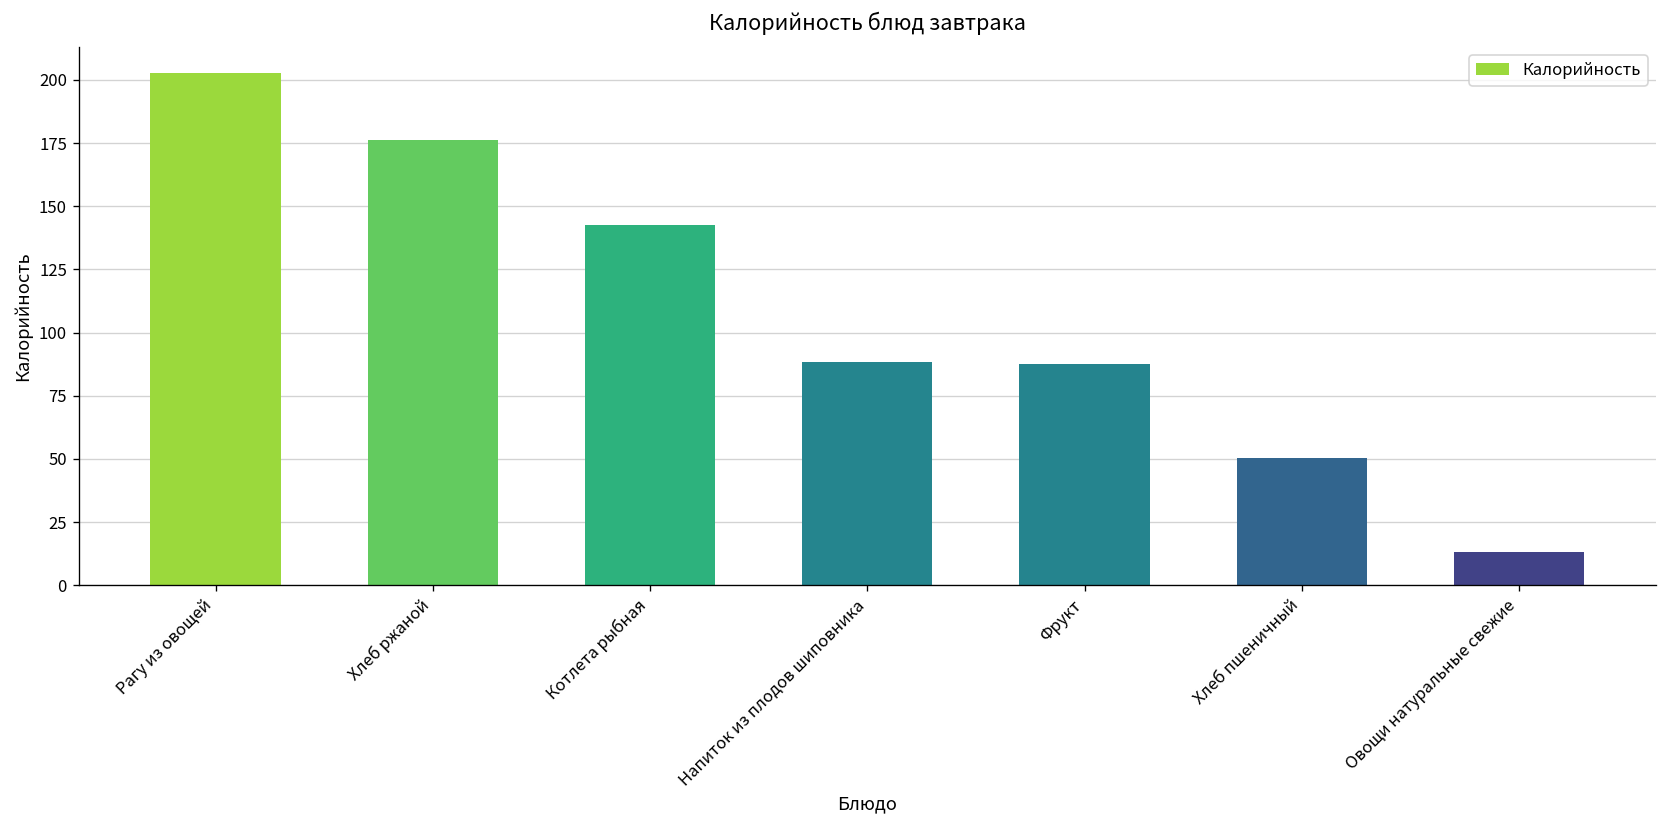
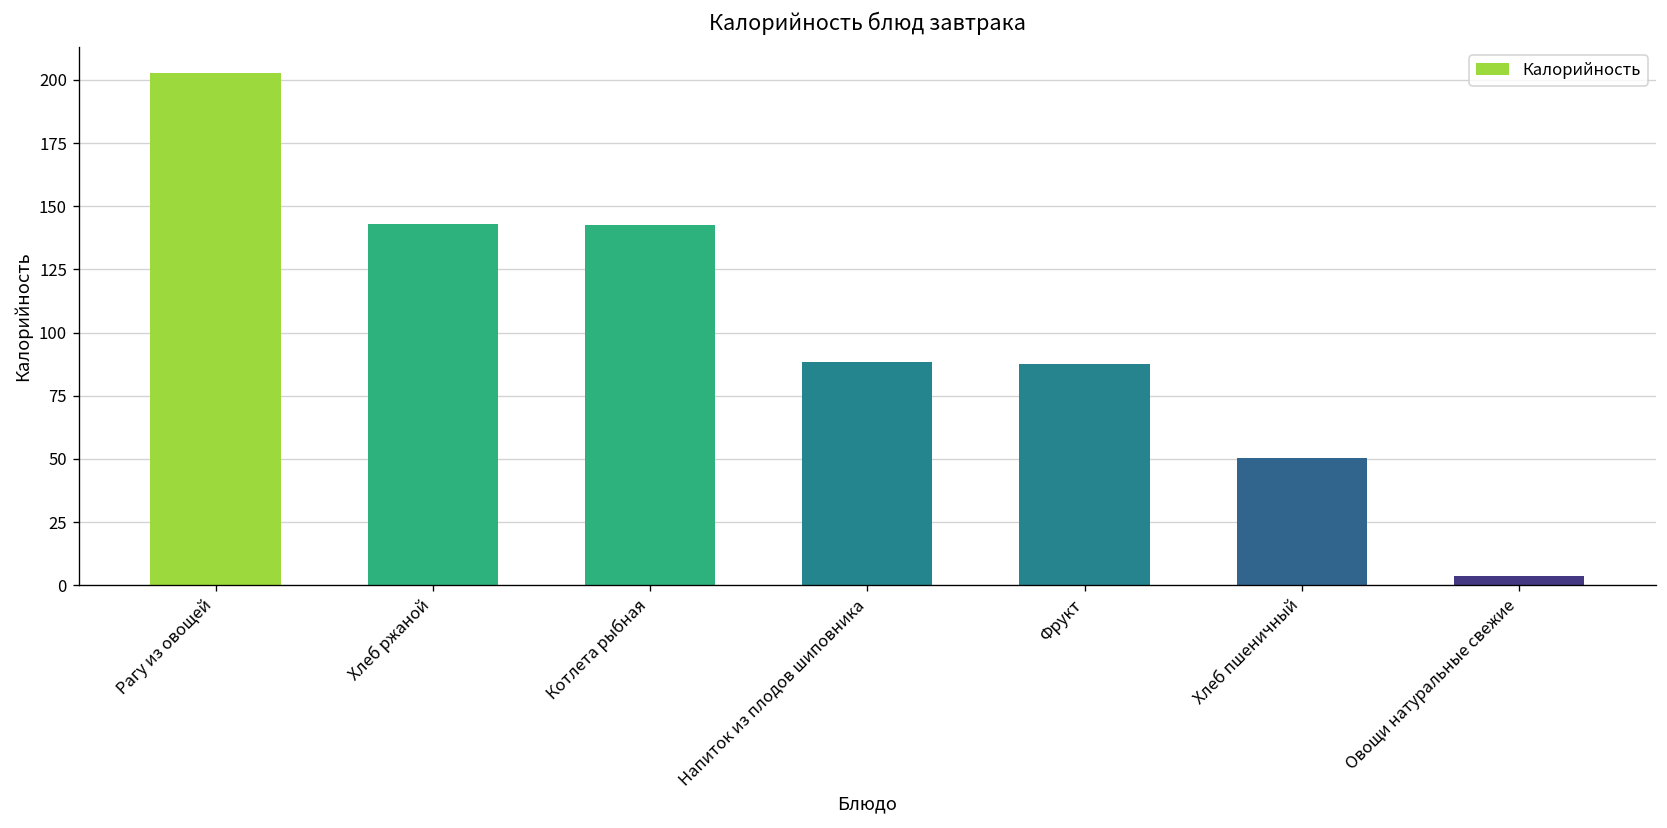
  {
    "Рагу из овощей": 203,
-   "Хлеб ржаной": 176,
+   "Хлеб ржаной": 143,
    "Котлета рыбная": 142,
    "Напиток из плодов шиповника": 88,
    "Фрукт": 88,
    "Хлеб пшеничный": 50,
-   "Овощи натуральные свежие": 13
+   "Овощи натуральные свежие": 4
  }
